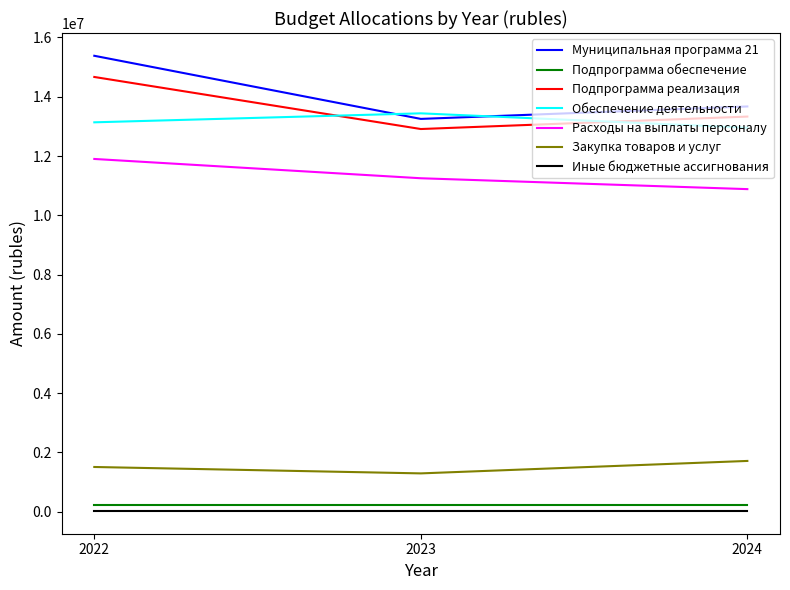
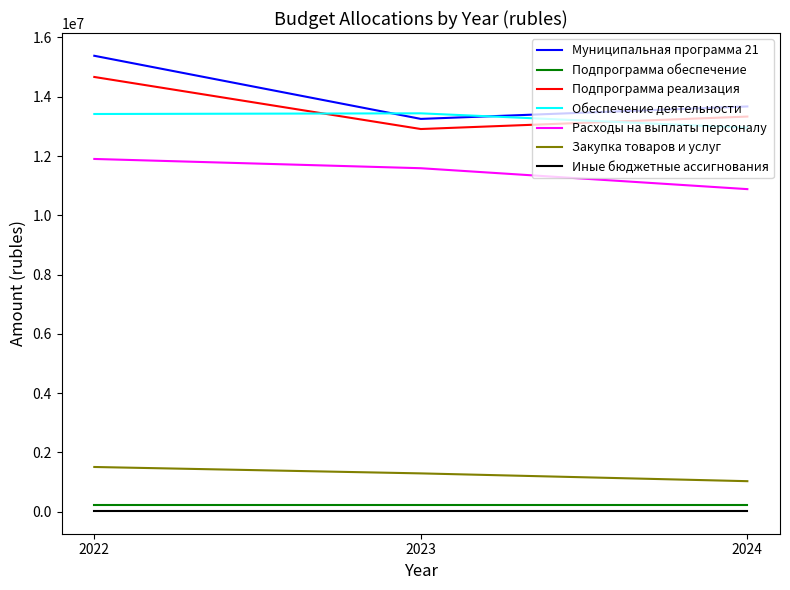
  {
    "Муниципальная программа 21": {
      "2022": 15400000,
      "2023": 13300000
    },
    "Подпрограмма обеспечение": {
      "2022": 200000,
      "2023": 200000,
      "2024": 200000
    },
    "Подпрограмма реализация": {
      "2022": 14700000,
      "2023": 12900000
    },
    "Обеспечение деятельности": {
-     "2022": 13100000,
+     "2022": 13400000,
      "2023": 13400000
    },
    "Расходы на выплаты персоналу": {
      "2022": 11900000,
-     "2023": 11300000,
+     "2023": 11600000,
      "2024": 10900000
    },
    "Закупка товаров и услуг": {
      "2022": 1500000,
      "2023": 1300000,
-     "2024": 1700000
+     "2024": 1000000
    },
    "Иные бюджетные ассигнования": {
      "2022": 0,
      "2023": 0,
      "2024": 0
    }
  }
